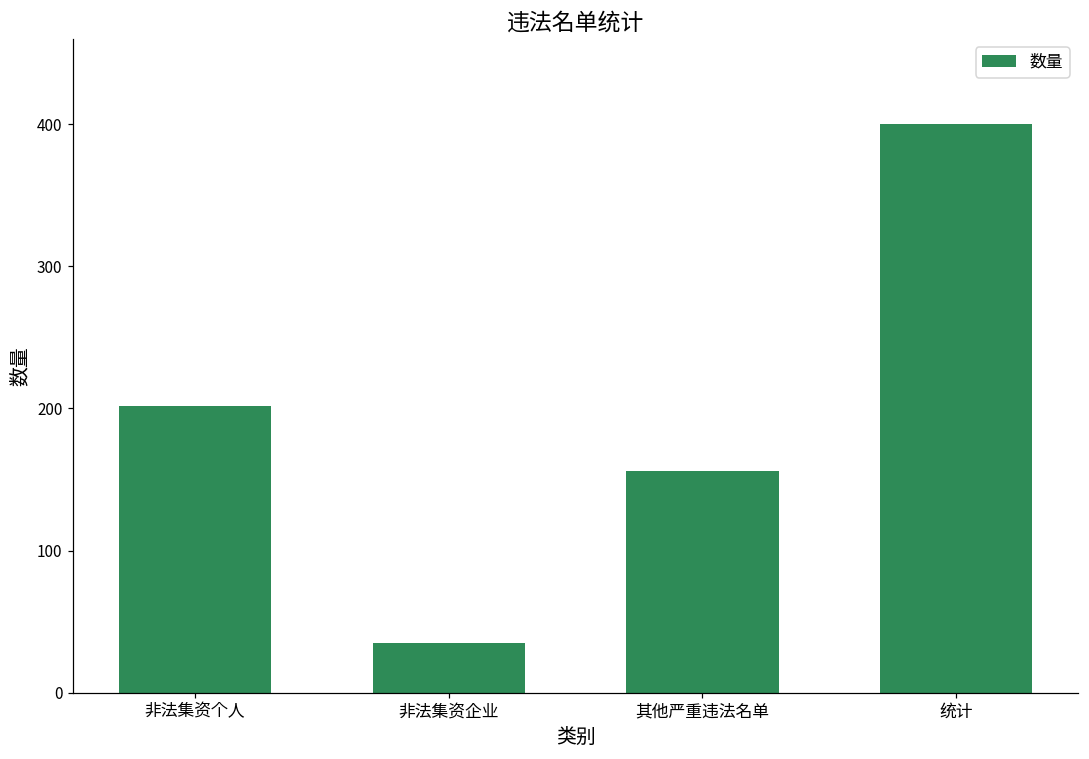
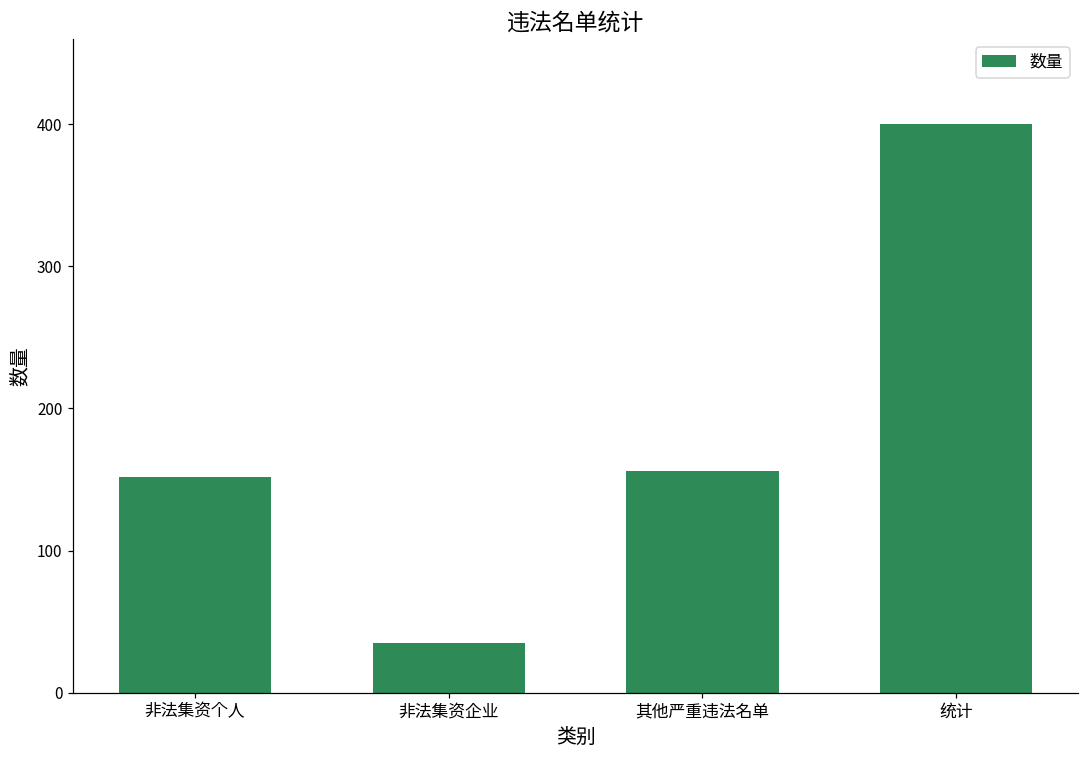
  {
-   "非法集资个人": 202,
+   "非法集资个人": 152,
    "非法集资企业": 35,
    "其他严重违法名单": 156,
    "统计": 400
  }
